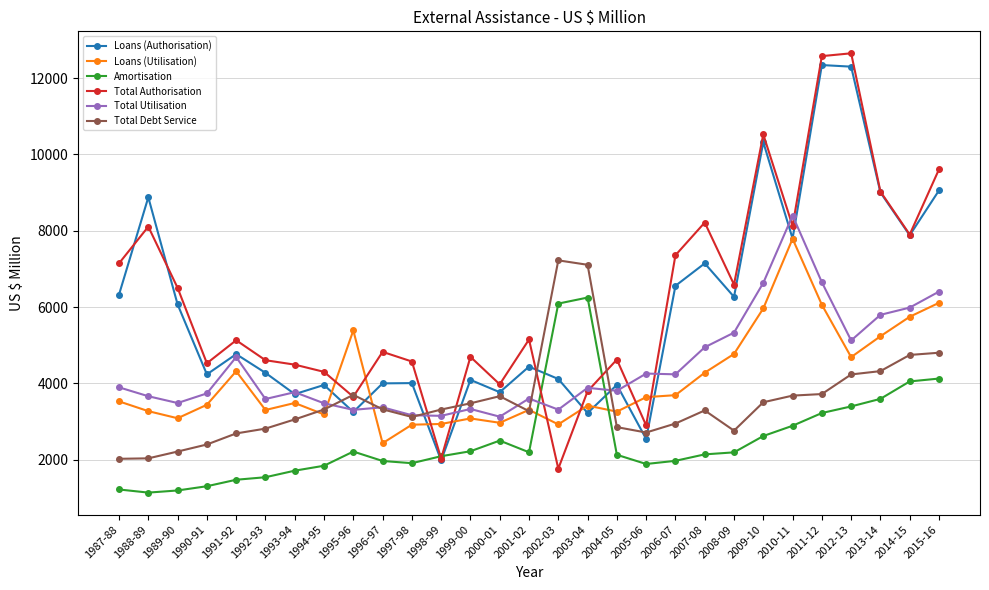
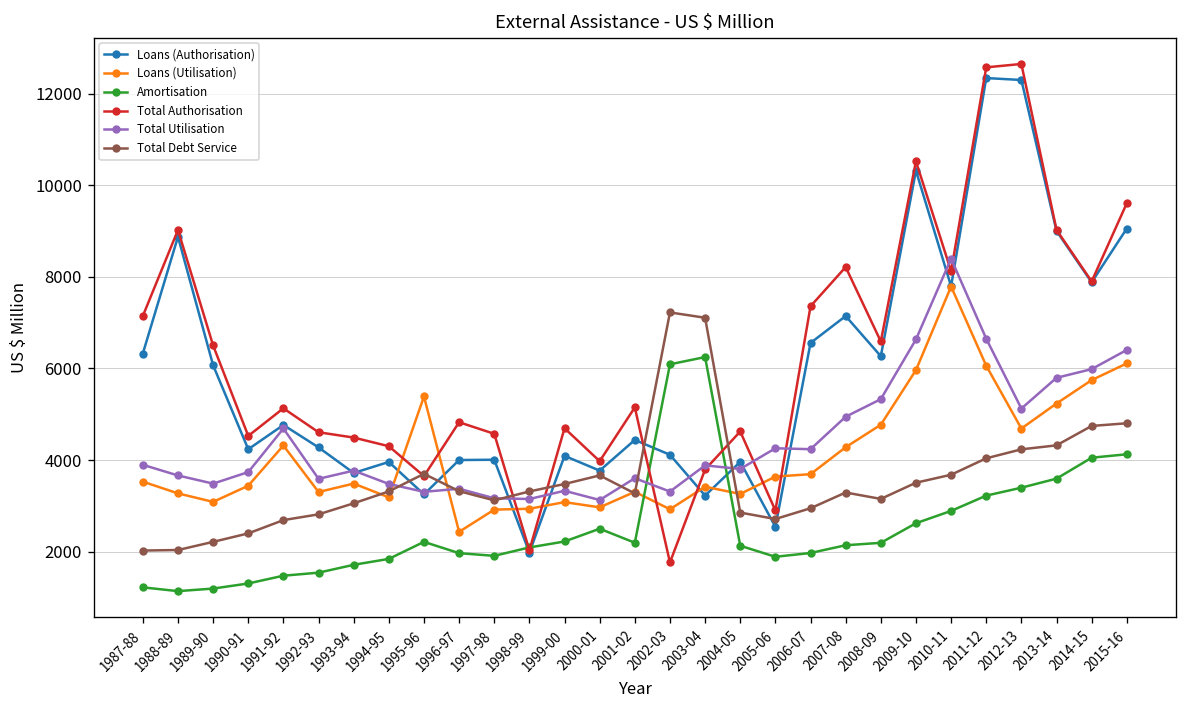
  {
    "Loans (Authorisation)": {
      "1987-88": 6300,
      "1988-89": 8900,
      "1989-90": 6100,
      "1990-91": 4200,
      "1991-92": 4800,
      "1992-93": 4300,
      "1994-95": 4000,
      "1996-97": 4000,
      "1997-98": 4000,
      "1999-00": 4100,
      "2000-01": 3800,
      "2001-02": 4400,
      "2002-03": 4100,
      "2003-04": 3200,
      "2004-05": 4000,
      "2005-06": 2500,
      "2006-07": 6600,
      "2007-08": 7100,
      "2008-09": 6300,
      "2009-10": 10300,
      "2011-12": 12300,
      "2012-13": 12300,
      "2015-16": 9100
    },
    "Loans (Utilisation)": {
      "1987-88": 3500,
      "1988-89": 3300,
      "1989-90": 3100,
      "1990-91": 3400,
      "1991-92": 4300,
      "1992-93": 3300,
      "1993-94": 3500,
      "1994-95": 3200,
      "1995-96": 5400,
      "1996-97": 2400,
      "1997-98": 2900,
      "1998-99": 2900,
      "1999-00": 3100,
      "2000-01": 3000,
      "2002-03": 2900,
      "2003-04": 3400,
      "2004-05": 3300,
      "2005-06": 3600,
      "2006-07": 3700,
      "2007-08": 4300,
      "2008-09": 4800,
      "2009-10": 6000,
      "2011-12": 6100,
      "2012-13": 4700,
      "2013-14": 5200,
      "2014-15": 5700,
      "2015-16": 6100
    },
    "Amortisation": {
      "1987-88": 1200,
      "1988-89": 1100,
      "1989-90": 1200,
      "1990-91": 1300,
      "1991-92": 1500,
      "1992-93": 1500,
      "1993-94": 1700,
      "1994-95": 1800,
      "1995-96": 2200,
      "1996-97": 2000,
      "1997-98": 1900,
      "1999-00": 2200,
      "2000-01": 2500,
      "2001-02": 2200,
      "2002-03": 6100,
      "2003-04": 6200,
      "2004-05": 2100,
      "2005-06": 1900,
      "2006-07": 2000,
      "2007-08": 2100,
      "2008-09": 2200,
      "2009-10": 2600,
      "2010-11": 2900,
      "2011-12": 3200,
      "2012-13": 3400,
      "2013-14": 3600,
      "2014-15": 4100,
      "2015-16": 4100
    },
    "Total Authorisation": {
      "1987-88": 7100,
-     "1988-89": 8100,
+     "1988-89": 9000,
      "1989-90": 6500,
      "1990-91": 4500,
      "1991-92": 5100,
      "1992-93": 4600,
      "1993-94": 4500,
      "1994-95": 4300,
      "1996-97": 4800,
      "1997-98": 4600,
      "1999-00": 4700,
      "2000-01": 4000,
      "2001-02": 5200,
      "2002-03": 1800,
      "2003-04": 3800,
      "2004-05": 4600,
      "2005-06": 2900,
      "2006-07": 7400,
      "2007-08": 8200,
      "2008-09": 6600,
      "2009-10": 10500,
      "2010-11": 8100,
      "2011-12": 12600,
      "2012-13": 12700,
      "2015-16": 9600
    },
    "Total Utilisation": {
      "1987-88": 3900,
      "1988-89": 3700,
      "1989-90": 3500,
      "1990-91": 3700,
      "1991-92": 4700,
      "1992-93": 3600,
      "1994-95": 3500,
      "1998-99": 3100,
      "1999-00": 3300,
      "2000-01": 3100,
      "2001-02": 3600,
      "2002-03": 3300,
      "2003-04": 3900,
      "2004-05": 3800,
      "2005-06": 4300,
      "2006-07": 4200,
      "2007-08": 4900,
      "2008-09": 5300,
      "2009-10": 6600,
      "2010-11": 8400,
      "2011-12": 6700,
      "2012-13": 5100,
      "2013-14": 5800,
      "2014-15": 6000,
      "2015-16": 6400
    },
    "Total Debt Service": {
      "1987-88": 2000,
      "1988-89": 2000,
      "1989-90": 2200,
      "1990-91": 2400,
      "1991-92": 2700,
      "1992-93": 2800,
      "1993-94": 3100,
      "1994-95": 3300,
      "1998-99": 3300,
      "1999-00": 3500,
      "2000-01": 3700,
      "2002-03": 7200,
      "2003-04": 7100,
      "2004-05": 2900,
      "2005-06": 2700,
      "2006-07": 2900,
      "2007-08": 3300,
-     "2008-09": 2800,
+     "2008-09": 3200,
      "2009-10": 3500,
      "2010-11": 3700,
-     "2011-12": 3700,
+     "2011-12": 4000,
      "2012-13": 4200,
      "2013-14": 4300,
      "2014-15": 4700,
      "2015-16": 4800
    }
  }
